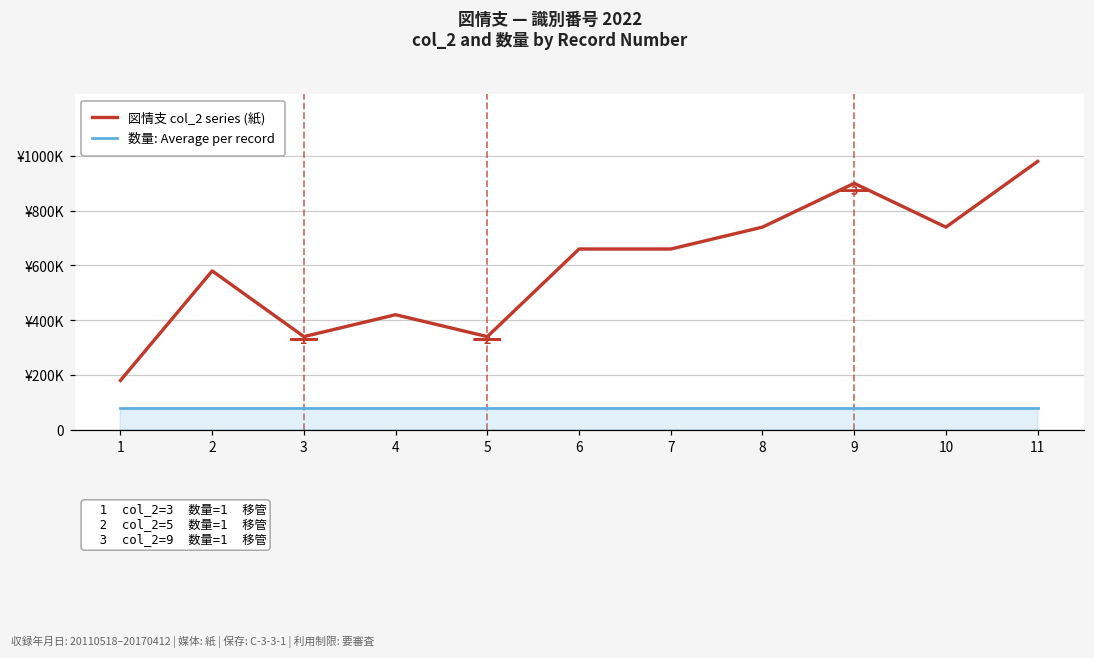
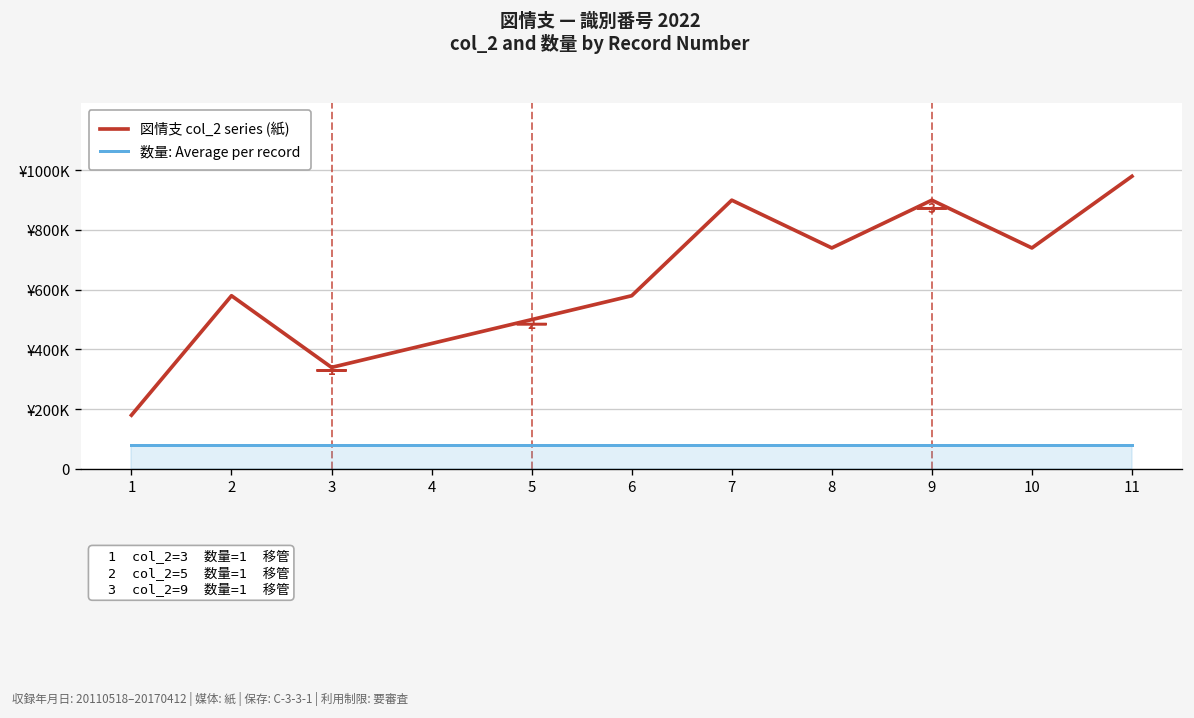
  {
    "図情支 col_2 series (紙)": {
      "1": "¥180000",
      "2": "¥580000",
      "4": "¥420000",
-     "5": "¥340000",
-     "6": "¥660000",
-     "7": "¥660000",
+     "5": "¥500000",
+     "6": "¥580000",
+     "7": "¥900000",
      "8": "¥740000",
      "10": "¥740000",
      "11": "¥980000"
    },
    "数量: Average per record": {
      "1": "¥80000",
      "2": "¥80000",
      "3": "¥80000",
      "4": "¥80000",
      "5": "¥80000",
      "6": "¥80000",
      "7": "¥80000",
      "8": "¥80000",
      "9": "¥80000",
      "10": "¥80000",
      "11": "¥80000"
    }
  }
